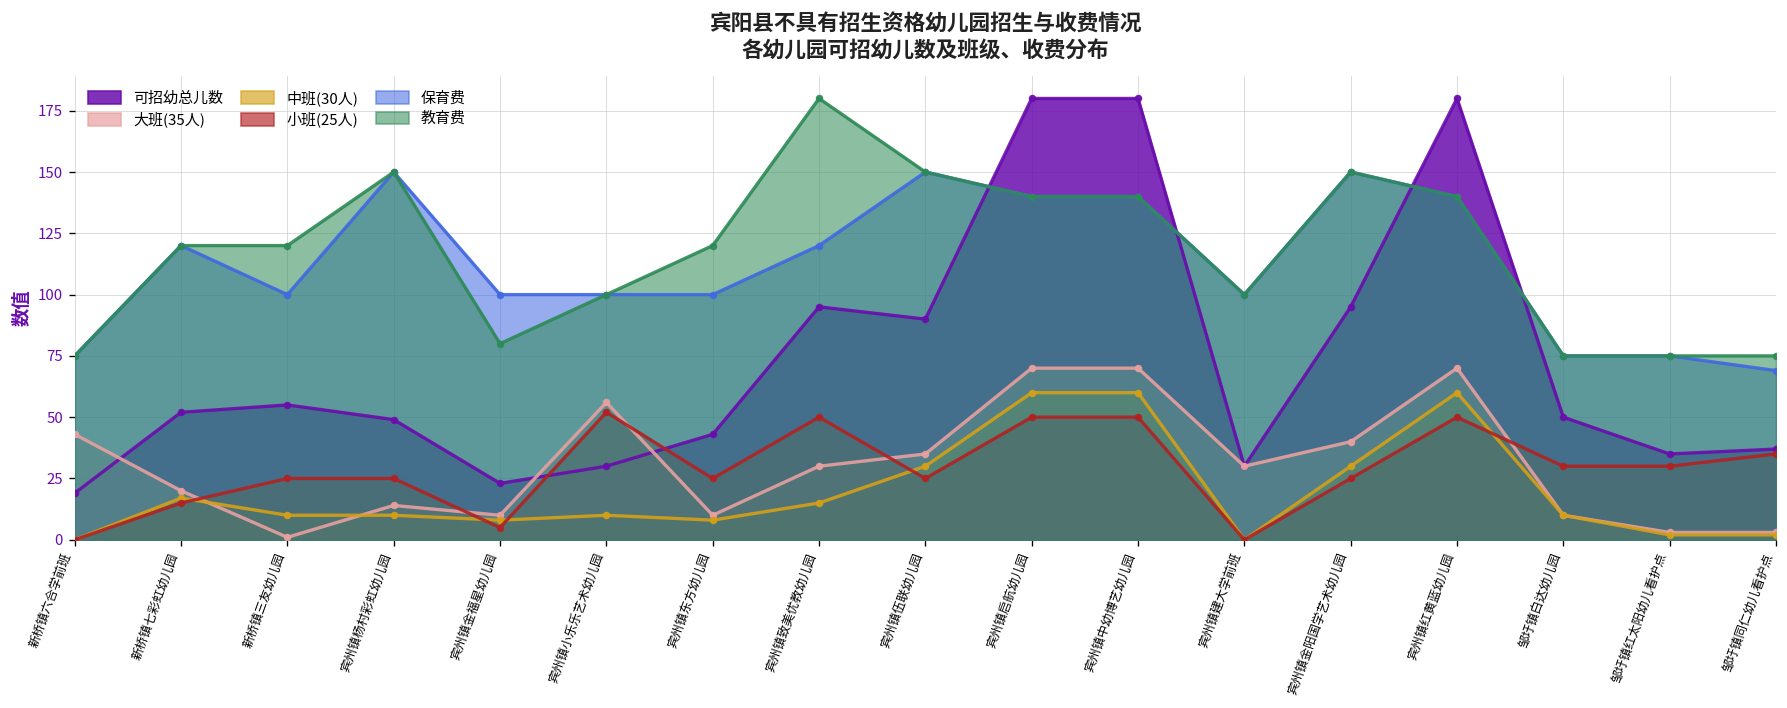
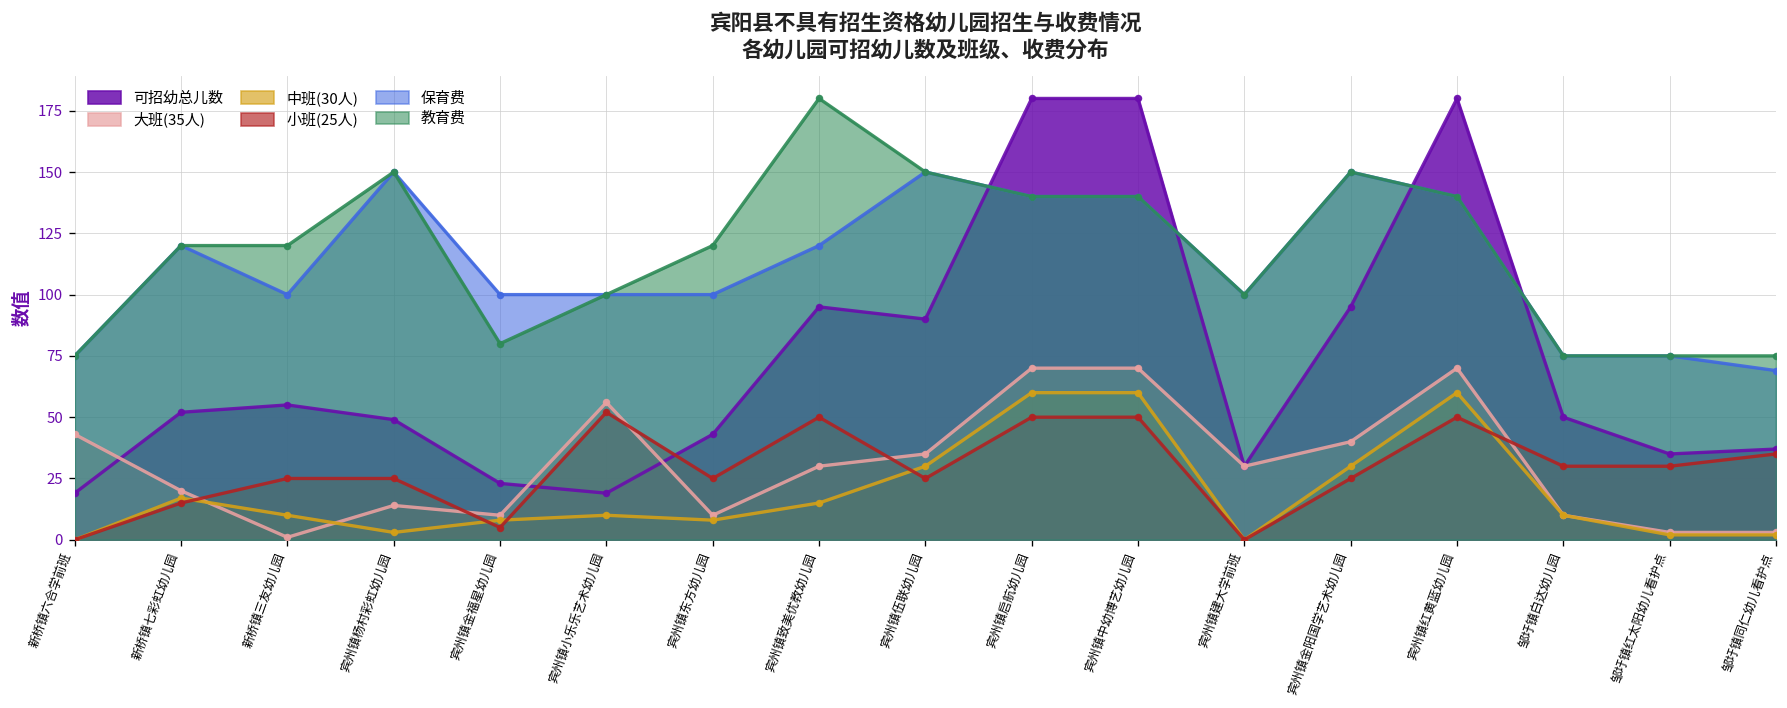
  {
    "可招幼总儿数": {
      "新桥镇六合学前班": 19,
      "新桥镇七彩虹幼儿园": 52,
      "新桥镇三友幼儿园": 55,
      "宾州镇杨村彩虹幼儿园": 49,
      "宾州镇金福星幼儿园": 23,
-     "宾州镇小乐乐艺术幼儿园": 30,
+     "宾州镇小乐乐艺术幼儿园": 19,
      "宾州镇东方幼儿园": 43,
      "宾州镇致美优教幼儿园": 95,
      "宾州镇伍联幼儿园": 90,
      "宾州镇启航幼儿园": 180,
      "宾州镇中幼博艺幼儿园": 180,
      "宾州镇金阳国学艺术幼儿园": 95,
      "宾州镇红黄蓝幼儿园": 180,
      "邹圩镇白达幼儿园": 50,
      "邹圩镇红太阳幼儿看护点": 35,
      "邹圩镇同仁幼儿看护点": 37
    },
    "大班(35人)": {
      "新桥镇六合学前班": 43,
      "新桥镇七彩虹幼儿园": 20,
      "新桥镇三友幼儿园": 1,
      "宾州镇杨村彩虹幼儿园": 14,
      "宾州镇金福星幼儿园": 10,
      "宾州镇小乐乐艺术幼儿园": 56,
      "宾州镇东方幼儿园": 10,
      "宾州镇致美优教幼儿园": 30,
      "宾州镇伍联幼儿园": 35,
      "宾州镇启航幼儿园": 70,
      "宾州镇中幼博艺幼儿园": 70,
      "宾州镇金阳国学艺术幼儿园": 40,
      "宾州镇红黄蓝幼儿园": 70
    },
    "中班(30人)": {
      "新桥镇七彩虹幼儿园": 17,
      "新桥镇三友幼儿园": 10,
-     "宾州镇杨村彩虹幼儿园": 10,
+     "宾州镇杨村彩虹幼儿园": 3,
      "宾州镇金福星幼儿园": 8,
      "宾州镇小乐乐艺术幼儿园": 10,
      "宾州镇东方幼儿园": 8,
      "宾州镇致美优教幼儿园": 15,
      "宾州镇伍联幼儿园": 30,
      "宾州镇启航幼儿园": 60,
      "宾州镇中幼博艺幼儿园": 60,
      "宾州镇金阳国学艺术幼儿园": 30,
      "宾州镇红黄蓝幼儿园": 60
    },
    "小班(25人)": {
      "新桥镇七彩虹幼儿园": 15,
      "新桥镇三友幼儿园": 25,
      "宾州镇杨村彩虹幼儿园": 25,
      "宾州镇金福星幼儿园": 5,
      "宾州镇小乐乐艺术幼儿园": 52,
      "宾州镇东方幼儿园": 25,
      "宾州镇致美优教幼儿园": 50,
      "宾州镇伍联幼儿园": 25,
      "宾州镇启航幼儿园": 50,
      "宾州镇中幼博艺幼儿园": 50,
      "宾州镇金阳国学艺术幼儿园": 25,
      "宾州镇红黄蓝幼儿园": 50,
      "邹圩镇白达幼儿园": 30,
      "邹圩镇红太阳幼儿看护点": 30,
      "邹圩镇同仁幼儿看护点": 35
    },
    "保育费": {
      "新桥镇三友幼儿园": 100,
      "宾州镇金福星幼儿园": 100,
      "宾州镇东方幼儿园": 100,
      "宾州镇致美优教幼儿园": 120,
      "邹圩镇同仁幼儿看护点": 69
    },
    "教育费": {
      "新桥镇三友幼儿园": 120,
      "宾州镇金福星幼儿园": 80,
      "宾州镇东方幼儿园": 120,
      "宾州镇致美优教幼儿园": 180,
      "邹圩镇同仁幼儿看护点": 75
    }
  }
